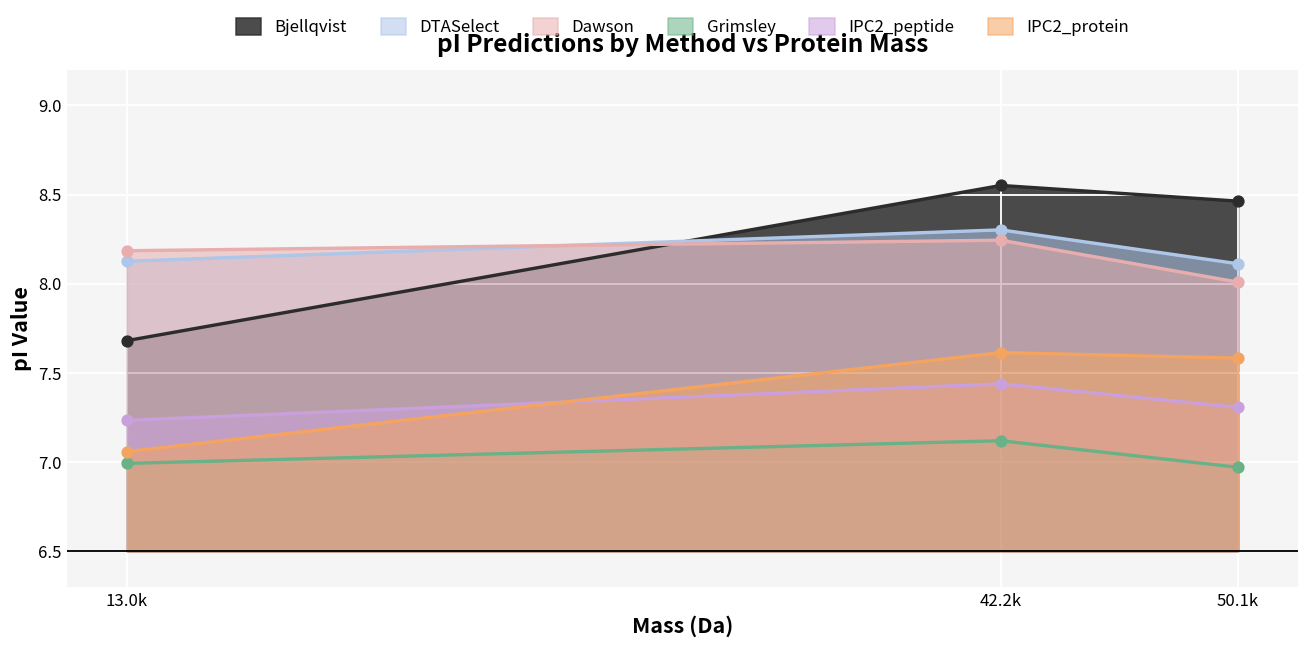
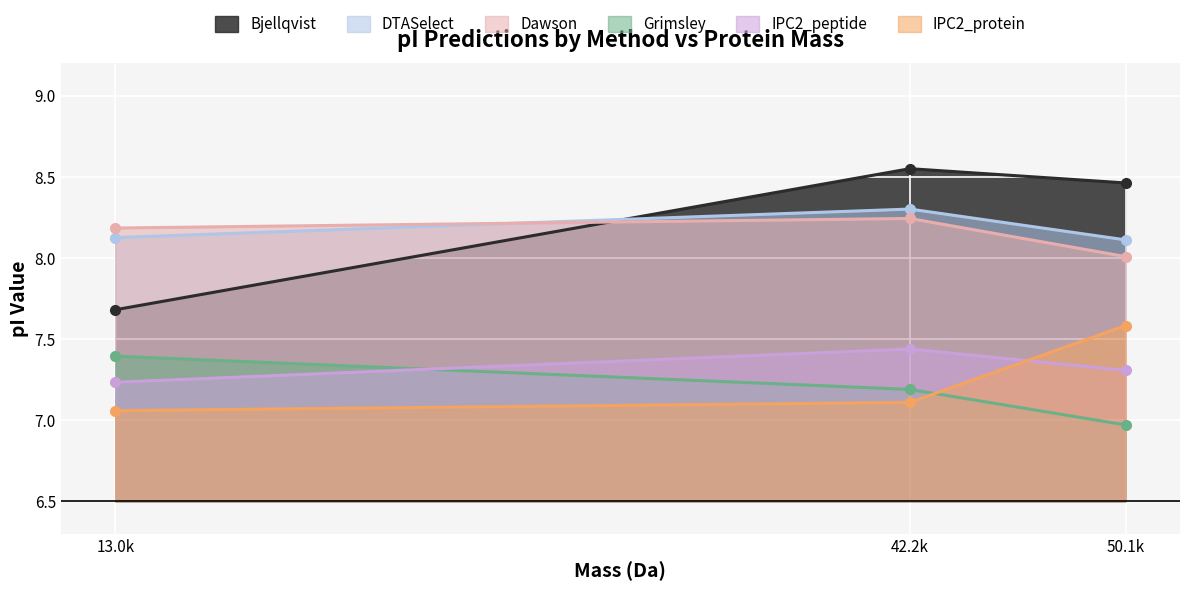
  {
    "Bjellqvist": {
      "13.0k": 7.68,
      "42.2k": 8.55,
      "50.1k": 8.46
    },
    "Grimsley": {
-     "13.0k": 6.99,
-     "42.2k": 7.12,
+     "13.0k": 7.40,
+     "42.2k": 7.19,
      "50.1k": 6.97
    },
    "IPC2_protein": {
      "13.0k": 7.06,
-     "42.2k": 7.61,
+     "42.2k": 7.11,
      "50.1k": 7.58
    }
  }
